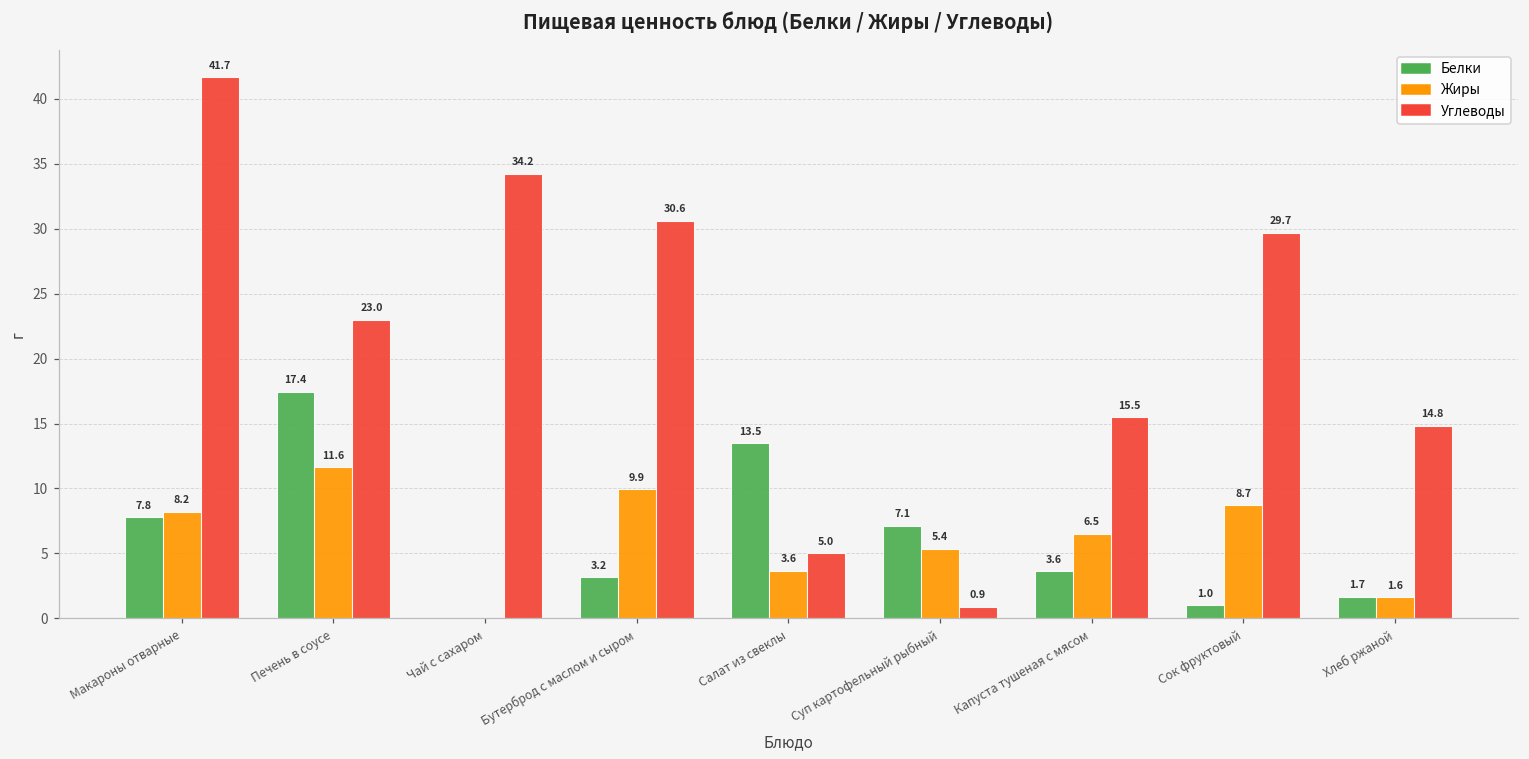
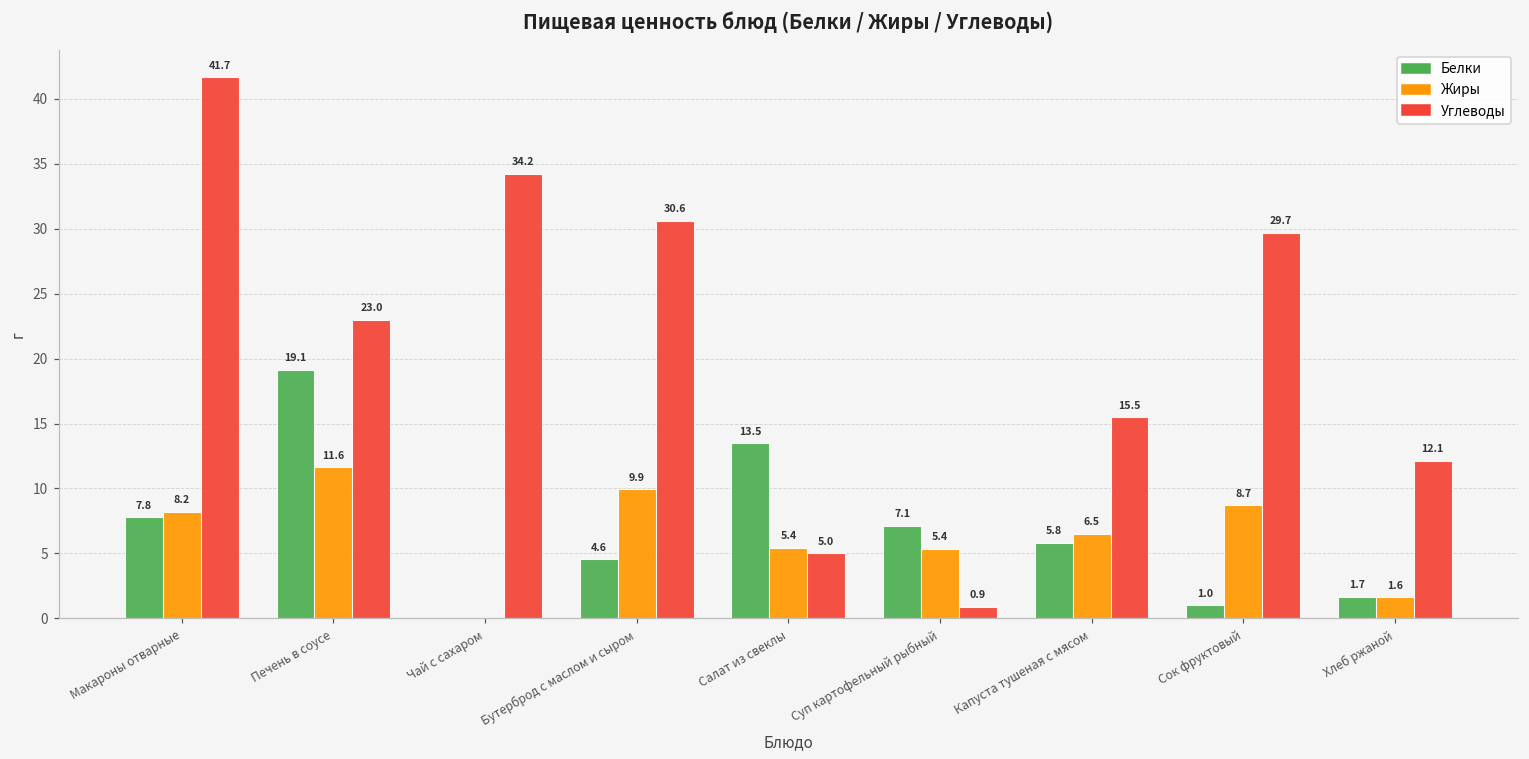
  {
    "Белки": {
      "Макароны отварные": 7.8,
-     "Печень в соусе": 17.4,
-     "Бутерброд с маслом и сыром": 3.2,
+     "Печень в соусе": 19.1,
+     "Бутерброд с маслом и сыром": 4.6,
      "Салат из свеклы": 13.5,
      "Суп картофельный рыбный": 7.1,
-     "Капуста тушеная с мясом": 3.6,
+     "Капуста тушеная с мясом": 5.8,
      "Сок фруктовый": 1.0,
      "Хлеб ржаной": 1.7
    },
    "Жиры": {
      "Макароны отварные": 8.2,
      "Печень в соусе": 11.6,
      "Бутерброд с маслом и сыром": 9.9,
-     "Салат из свеклы": 3.6,
+     "Салат из свеклы": 5.4,
      "Суп картофельный рыбный": 5.4,
      "Капуста тушеная с мясом": 6.5,
      "Сок фруктовый": 8.7,
      "Хлеб ржаной": 1.6
    },
    "Углеводы": {
      "Макароны отварные": 41.7,
      "Печень в соусе": 23.0,
      "Чай с сахаром": 34.2,
      "Бутерброд с маслом и сыром": 30.6,
      "Салат из свеклы": 5.0,
      "Суп картофельный рыбный": 0.9,
      "Капуста тушеная с мясом": 15.5,
      "Сок фруктовый": 29.7,
-     "Хлеб ржаной": 14.8
+     "Хлеб ржаной": 12.1
    }
  }
